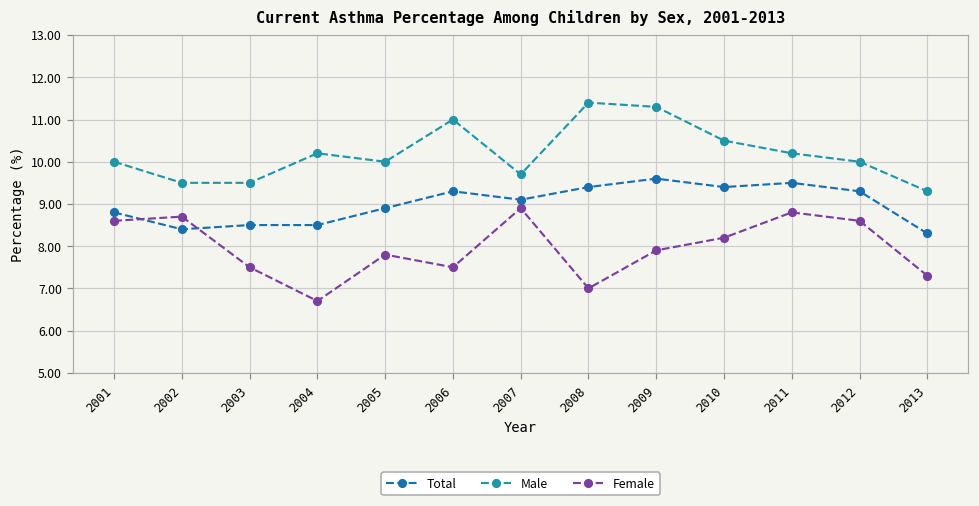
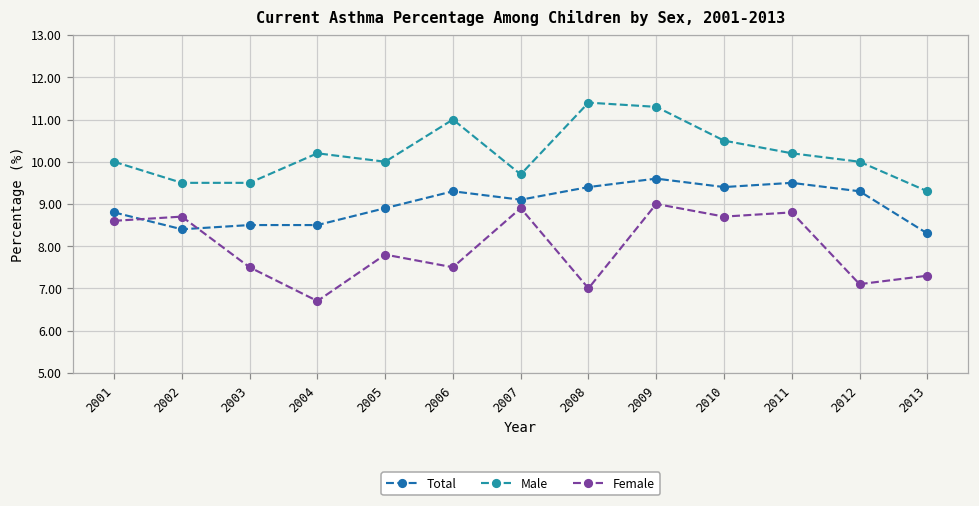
  {
    "Female": {
      "2001": 8.6,
      "2002": 8.7,
      "2003": 7.5,
      "2004": 6.7,
      "2005": 7.8,
      "2006": 7.5,
      "2007": 8.9,
      "2008": 7.0,
-     "2009": 7.9,
-     "2010": 8.2,
+     "2009": 9.0,
+     "2010": 8.7,
      "2011": 8.8,
-     "2012": 8.6,
+     "2012": 7.1,
      "2013": 7.3
    }
  }
